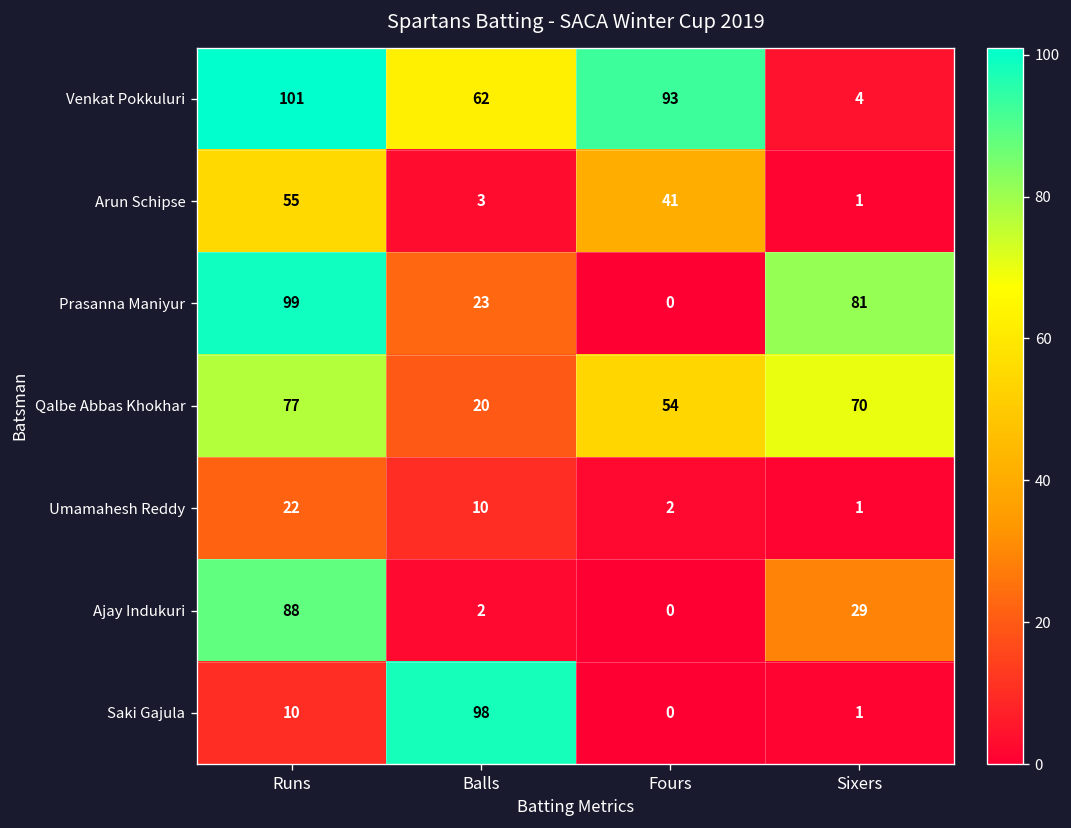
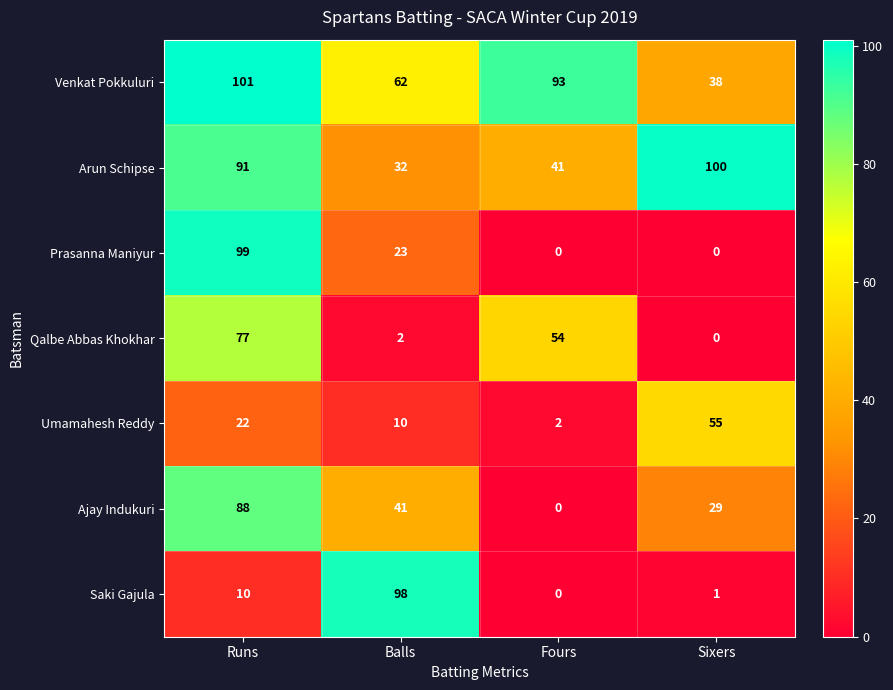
  {
    "Venkat Pokkuluri": {
      "Runs": 101,
      "Balls": 62,
      "Fours": 93,
-     "Sixers": 4
+     "Sixers": 38
    },
    "Arun Schipse": {
-     "Runs": 55,
-     "Balls": 3,
+     "Runs": 91,
+     "Balls": 32,
      "Fours": 41,
-     "Sixers": 1
+     "Sixers": 100
    },
    "Prasanna Maniyur": {
      "Runs": 99,
      "Balls": 23,
      "Fours": 0,
-     "Sixers": 81
+     "Sixers": 0
    },
    "Qalbe Abbas Khokhar": {
      "Runs": 77,
-     "Balls": 20,
+     "Balls": 2,
      "Fours": 54,
-     "Sixers": 70
+     "Sixers": 0
    },
    "Umamahesh Reddy": {
      "Runs": 22,
      "Balls": 10,
      "Fours": 2,
-     "Sixers": 1
+     "Sixers": 55
    },
    "Ajay Indukuri": {
      "Runs": 88,
-     "Balls": 2,
+     "Balls": 41,
      "Fours": 0,
      "Sixers": 29
    },
    "Saki Gajula": {
      "Runs": 10,
      "Balls": 98,
      "Fours": 0,
      "Sixers": 1
    }
  }
